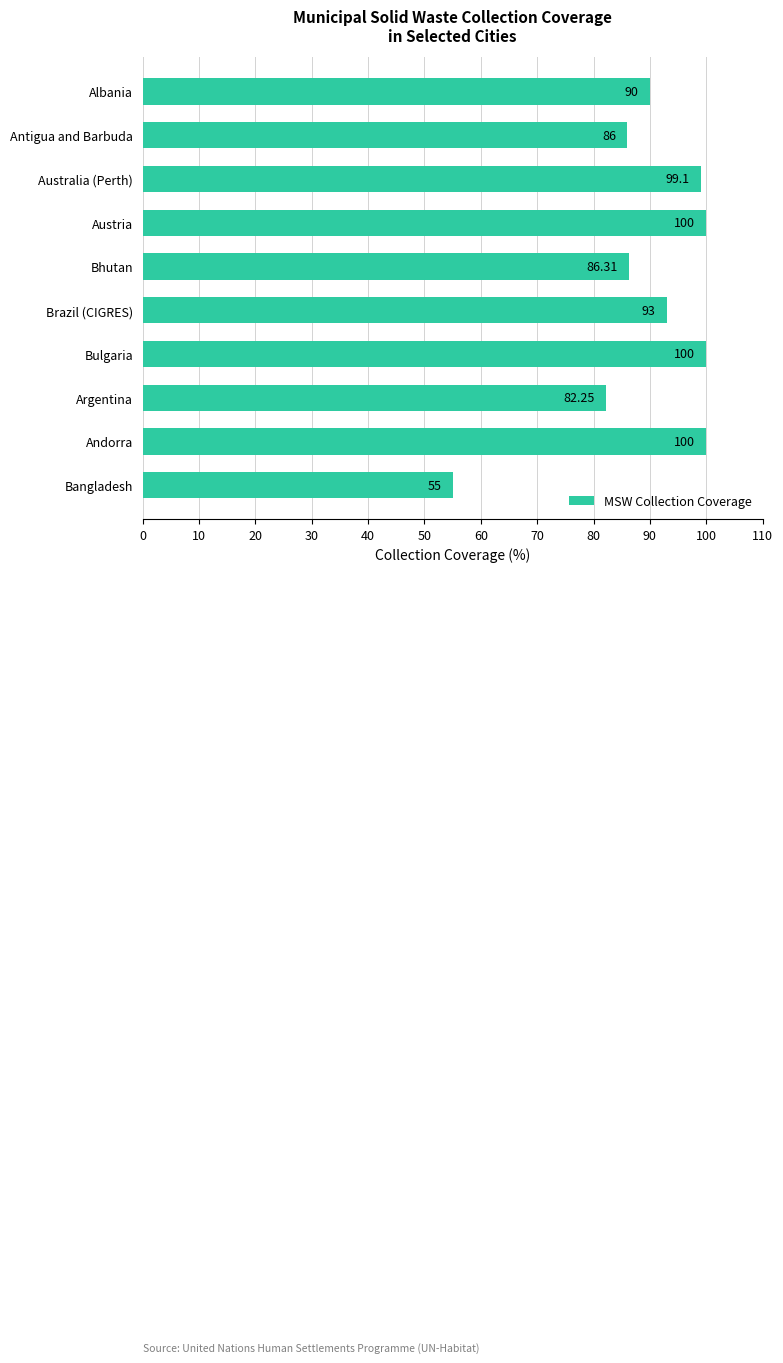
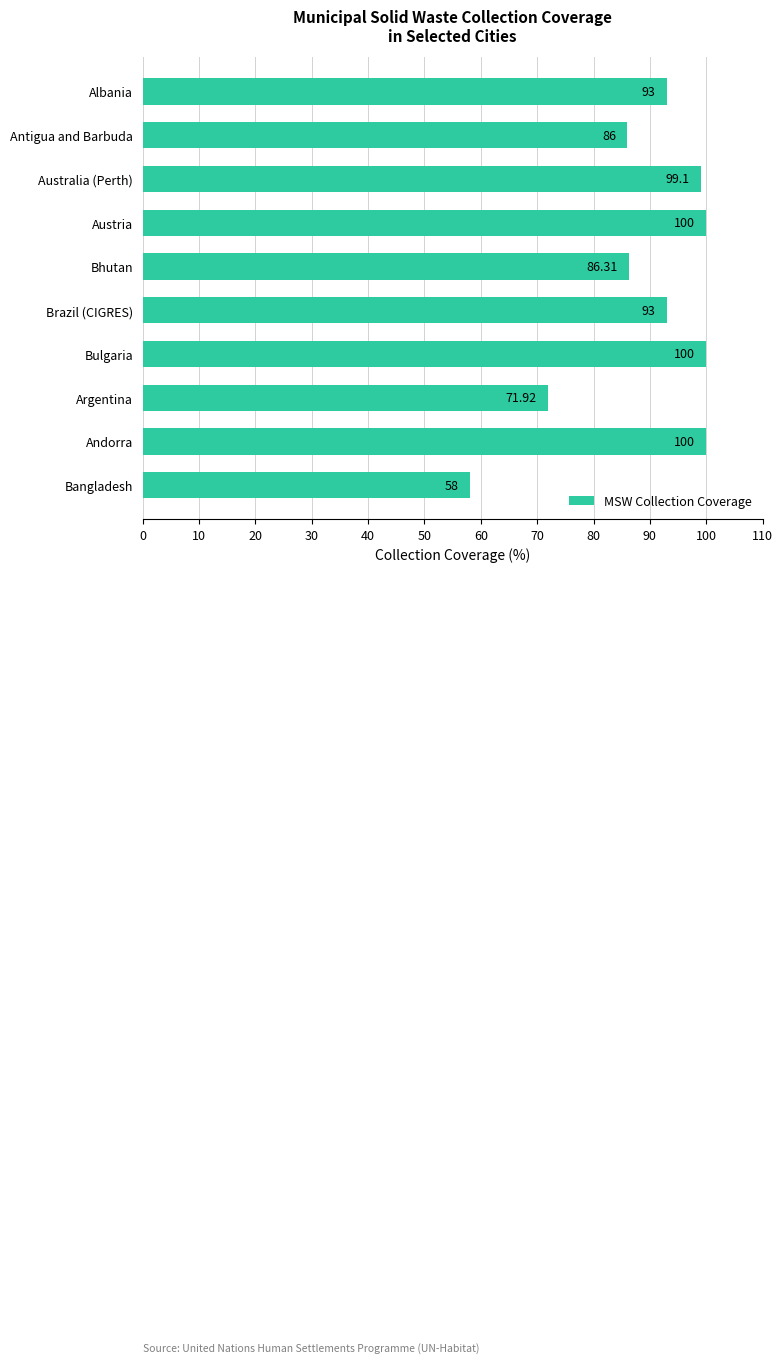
  {
-   "Albania": 90,
+   "Albania": 93,
    "Antigua and Barbuda": 86,
    "Australia (Perth)": 99.1,
    "Austria": 100,
    "Bhutan": 86.31,
    "Brazil (CIGRES)": 93,
    "Bulgaria": 100,
-   "Argentina": 82.25,
+   "Argentina": 71.92,
    "Andorra": 100,
-   "Bangladesh": 55
+   "Bangladesh": 58
  }
